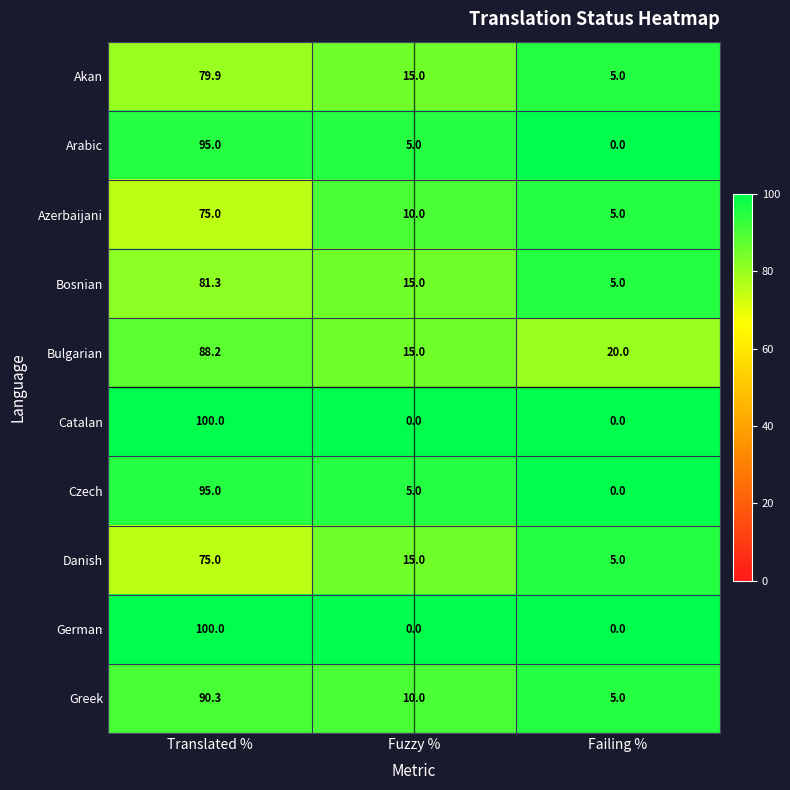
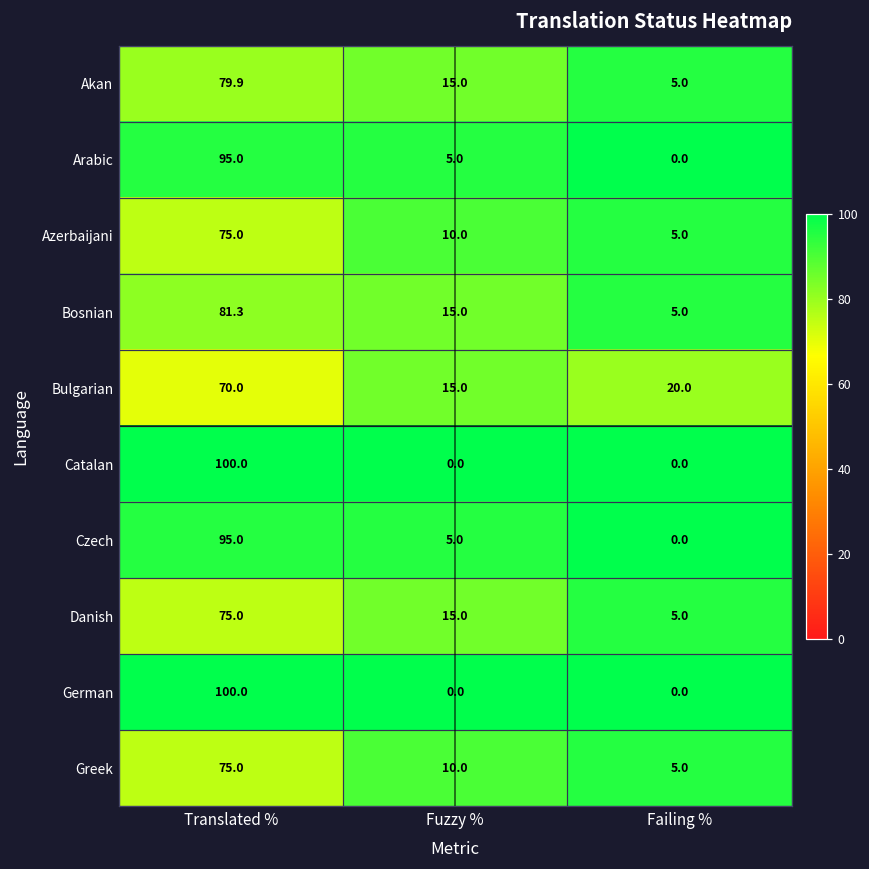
  {
    "Akan": {
      "Translated %": 79.9,
      "Fuzzy %": 15.0,
      "Failing %": 5.0
    },
    "Arabic": {
      "Translated %": 95.0,
      "Fuzzy %": 5.0,
      "Failing %": 0.0
    },
    "Azerbaijani": {
      "Translated %": 75.0,
      "Fuzzy %": 10.0,
      "Failing %": 5.0
    },
    "Bosnian": {
      "Translated %": 81.3,
      "Fuzzy %": 15.0,
      "Failing %": 5.0
    },
    "Bulgarian": {
-     "Translated %": 88.2,
+     "Translated %": 70.0,
      "Fuzzy %": 15.0,
      "Failing %": 20.0
    },
    "Catalan": {
      "Translated %": 100.0,
      "Fuzzy %": 0.0,
      "Failing %": 0.0
    },
    "Czech": {
      "Translated %": 95.0,
      "Fuzzy %": 5.0,
      "Failing %": 0.0
    },
    "Danish": {
      "Translated %": 75.0,
      "Fuzzy %": 15.0,
      "Failing %": 5.0
    },
    "German": {
      "Translated %": 100.0,
      "Fuzzy %": 0.0,
      "Failing %": 0.0
    },
    "Greek": {
-     "Translated %": 90.3,
+     "Translated %": 75.0,
      "Fuzzy %": 10.0,
      "Failing %": 5.0
    }
  }
